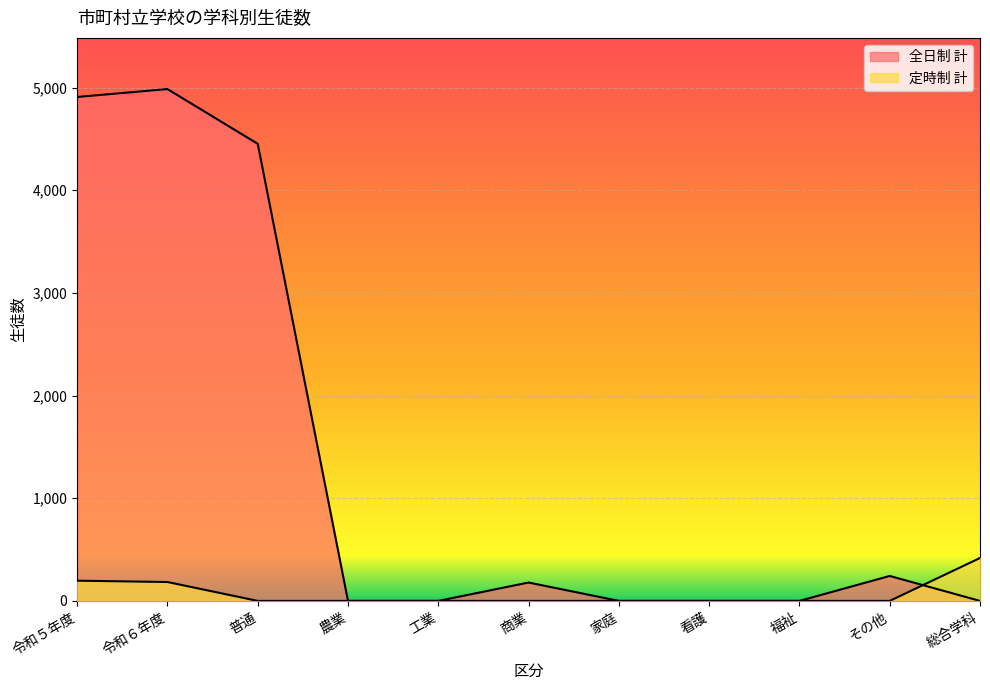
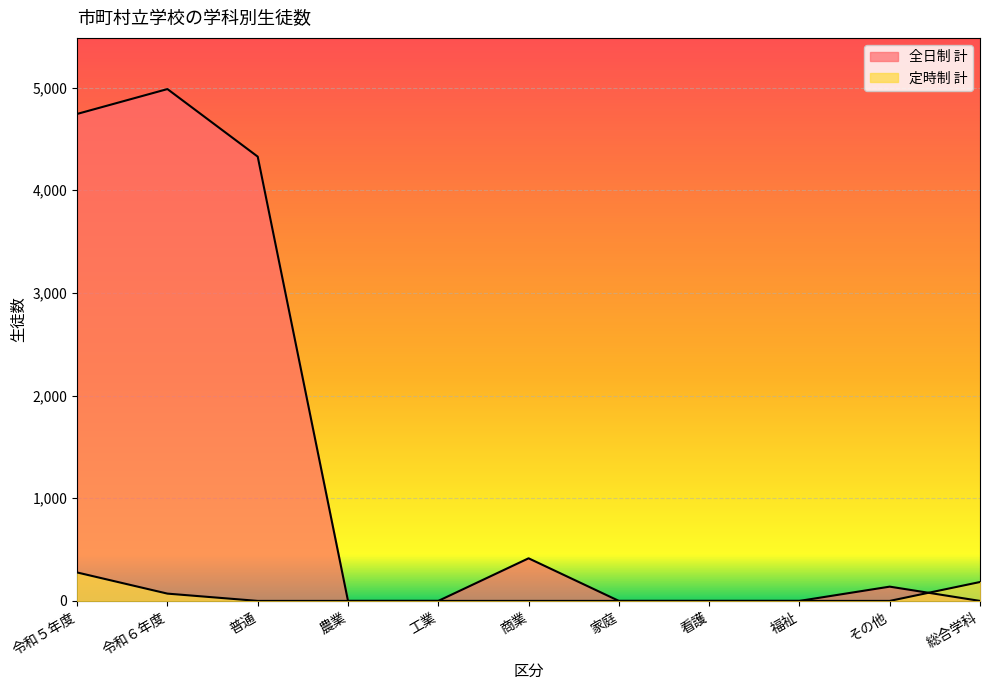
  {
    "全日制 計": {
-     "令和５年度": "4,910",
+     "令和５年度": "4,740",
      "令和６年度": "4,990",
-     "普通": "4,450",
-     "商業": "180",
-     "その他": "240",
+     "普通": "4,330",
+     "商業": "420",
+     "その他": "140",
      "総合学科": "0"
    },
    "定時制 計": {
-     "令和５年度": "200",
-     "令和６年度": "180",
+     "令和５年度": "280",
+     "令和６年度": "70",
      "普通": "0",
      "商業": "0",
      "その他": "0",
-     "総合学科": "420"
+     "総合学科": "180"
    }
  }
